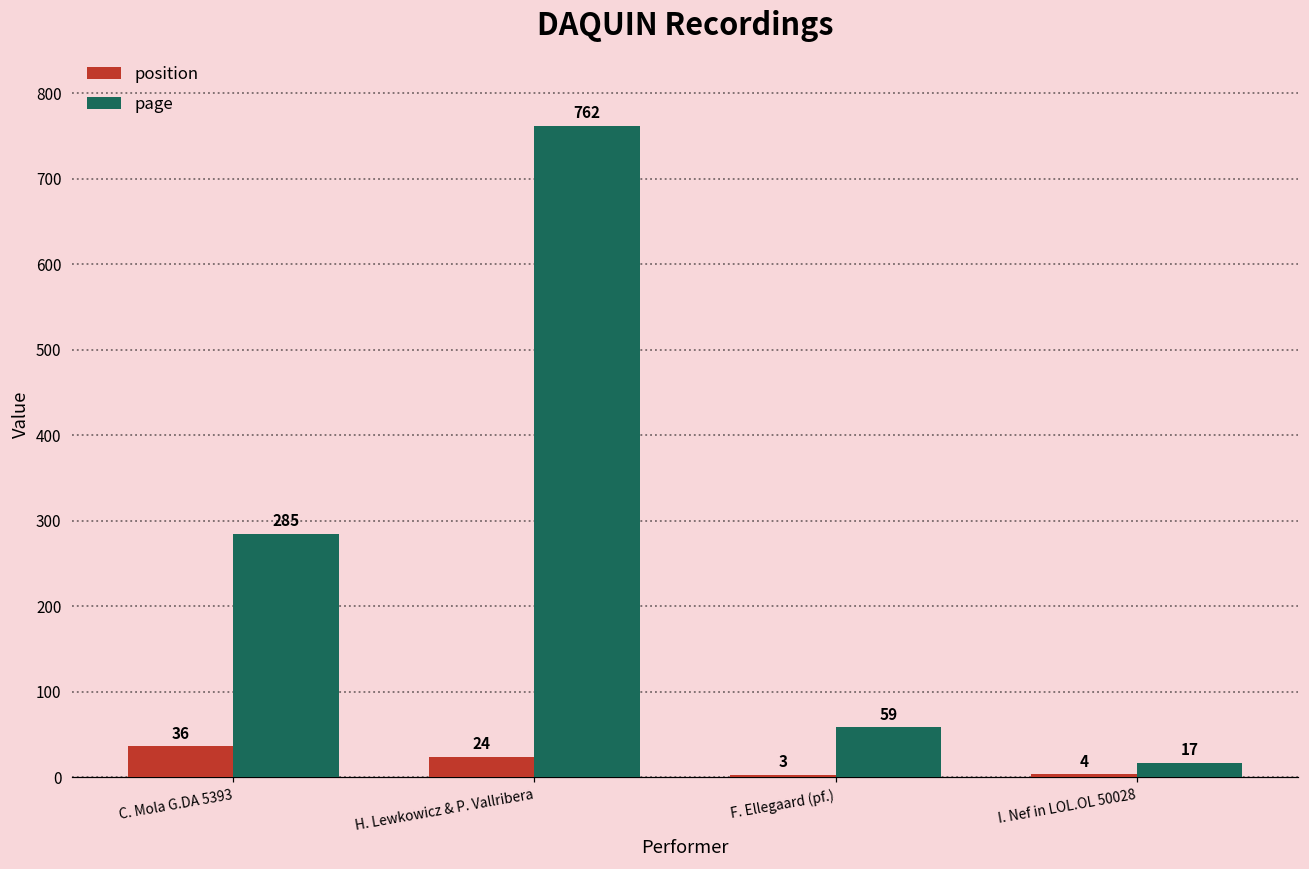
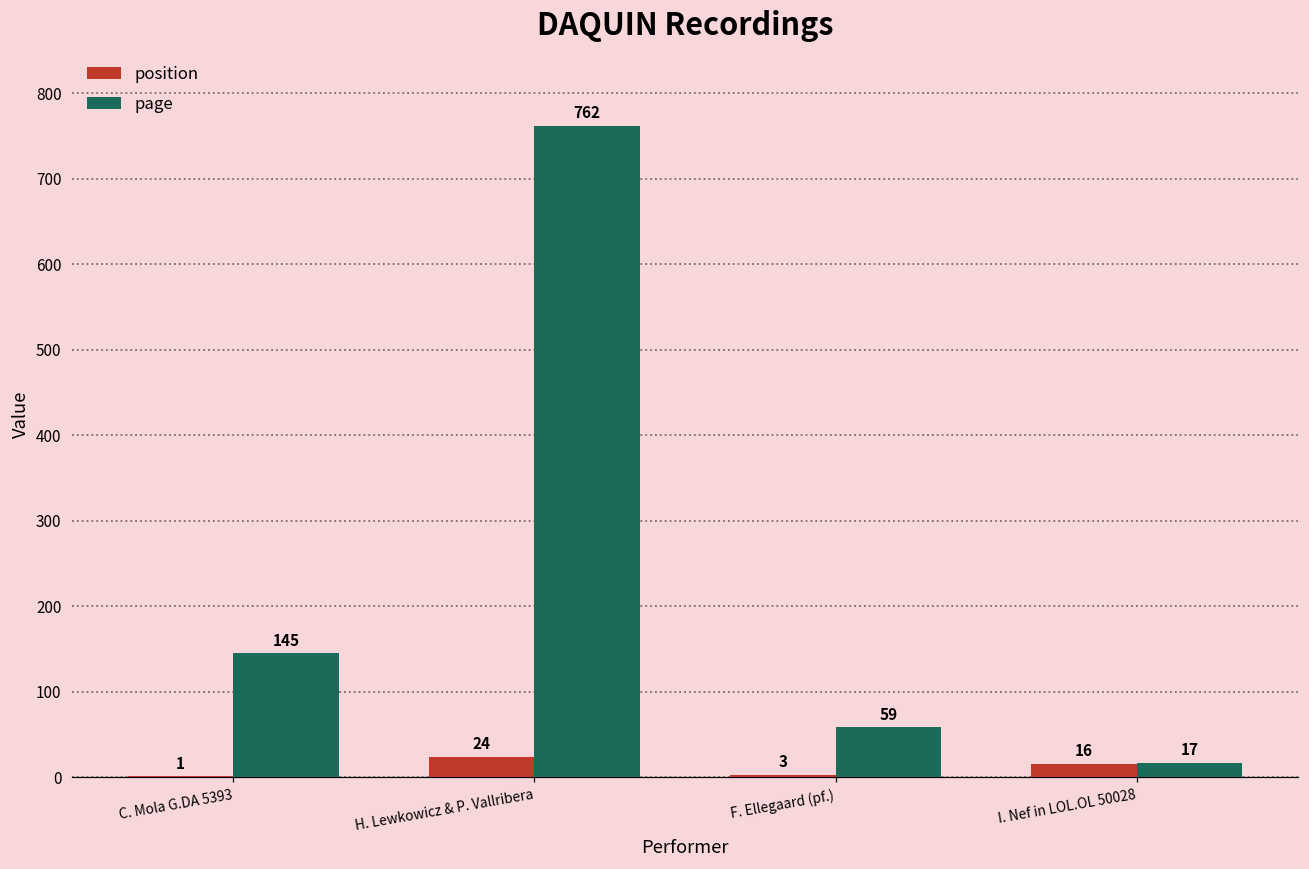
  {
    "position": {
-     "C. Mola G.DA 5393": 36,
+     "C. Mola G.DA 5393": 1,
      "H. Lewkowicz & P. Vallribera": 24,
      "F. Ellegaard (pf.)": 3,
-     "I. Nef in LOL.OL 50028": 4
+     "I. Nef in LOL.OL 50028": 16
    },
    "page": {
-     "C. Mola G.DA 5393": 285,
+     "C. Mola G.DA 5393": 145,
      "H. Lewkowicz & P. Vallribera": 762,
      "F. Ellegaard (pf.)": 59,
      "I. Nef in LOL.OL 50028": 17
    }
  }
